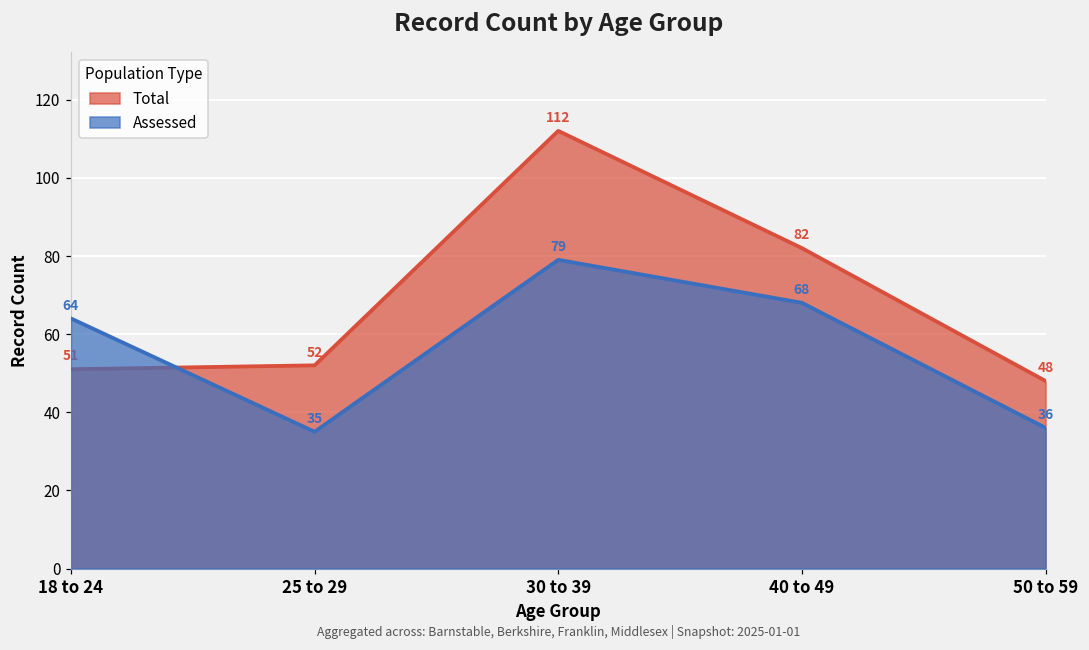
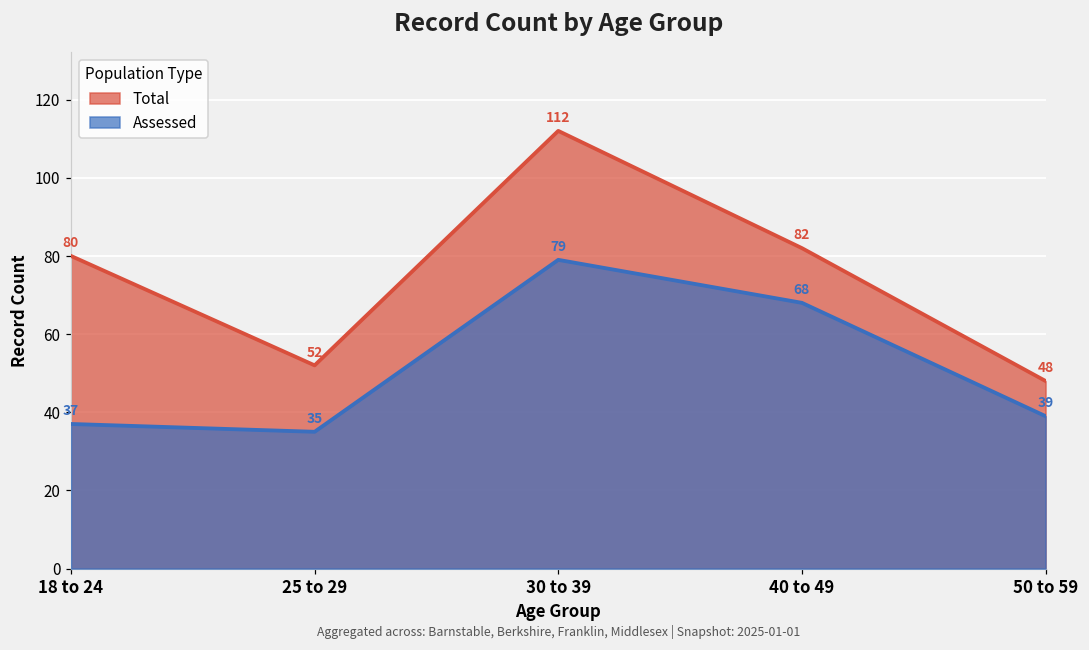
  {
    "Total": {
-     "18 to 24": 51,
+     "18 to 24": 80,
      "25 to 29": 52,
      "30 to 39": 112,
      "40 to 49": 82,
      "50 to 59": 48
    },
    "Assessed": {
-     "18 to 24": 64,
+     "18 to 24": 37,
      "25 to 29": 35,
      "30 to 39": 79,
      "40 to 49": 68,
-     "50 to 59": 36
+     "50 to 59": 39
    }
  }
